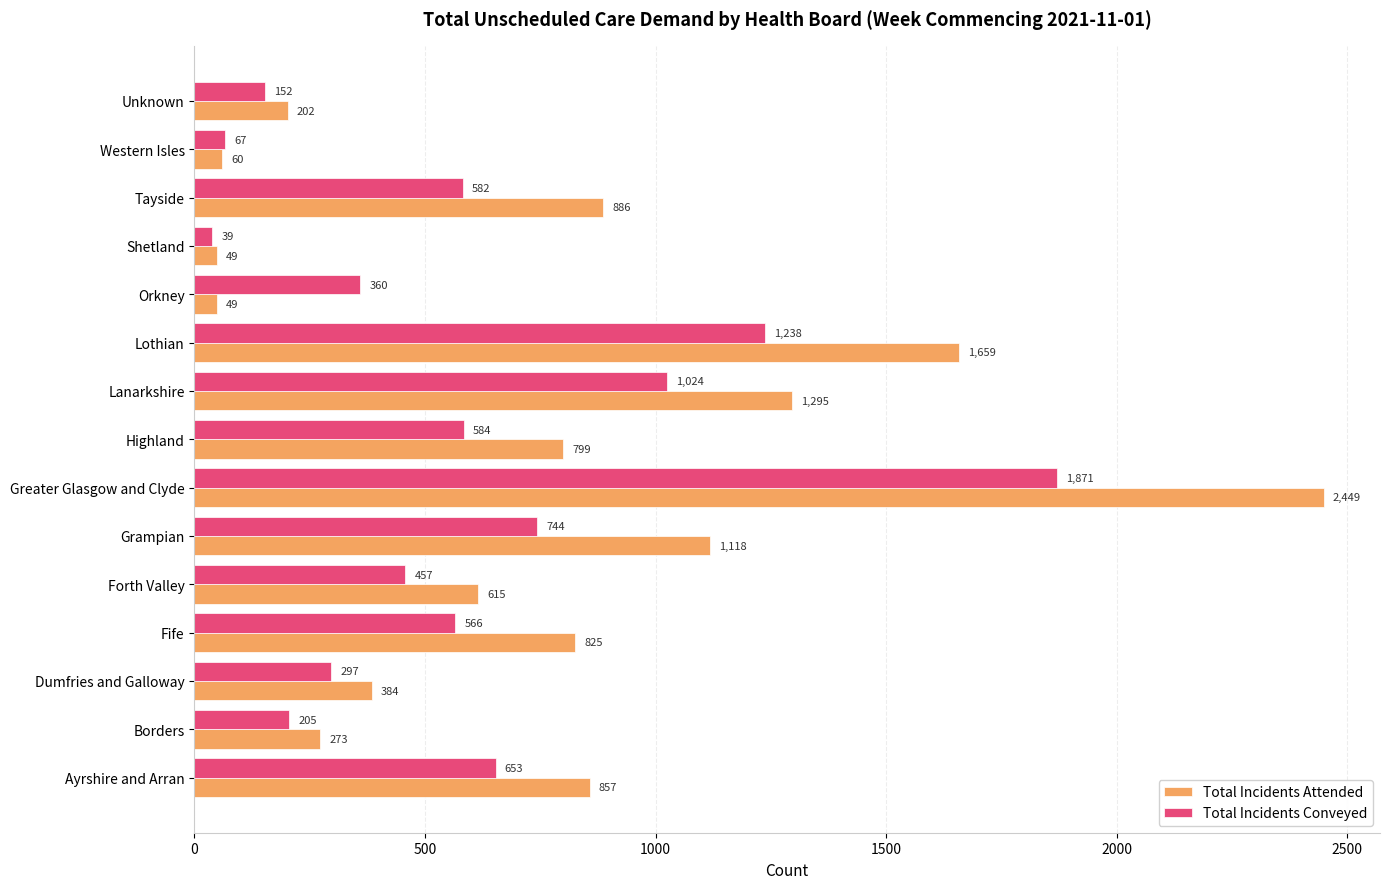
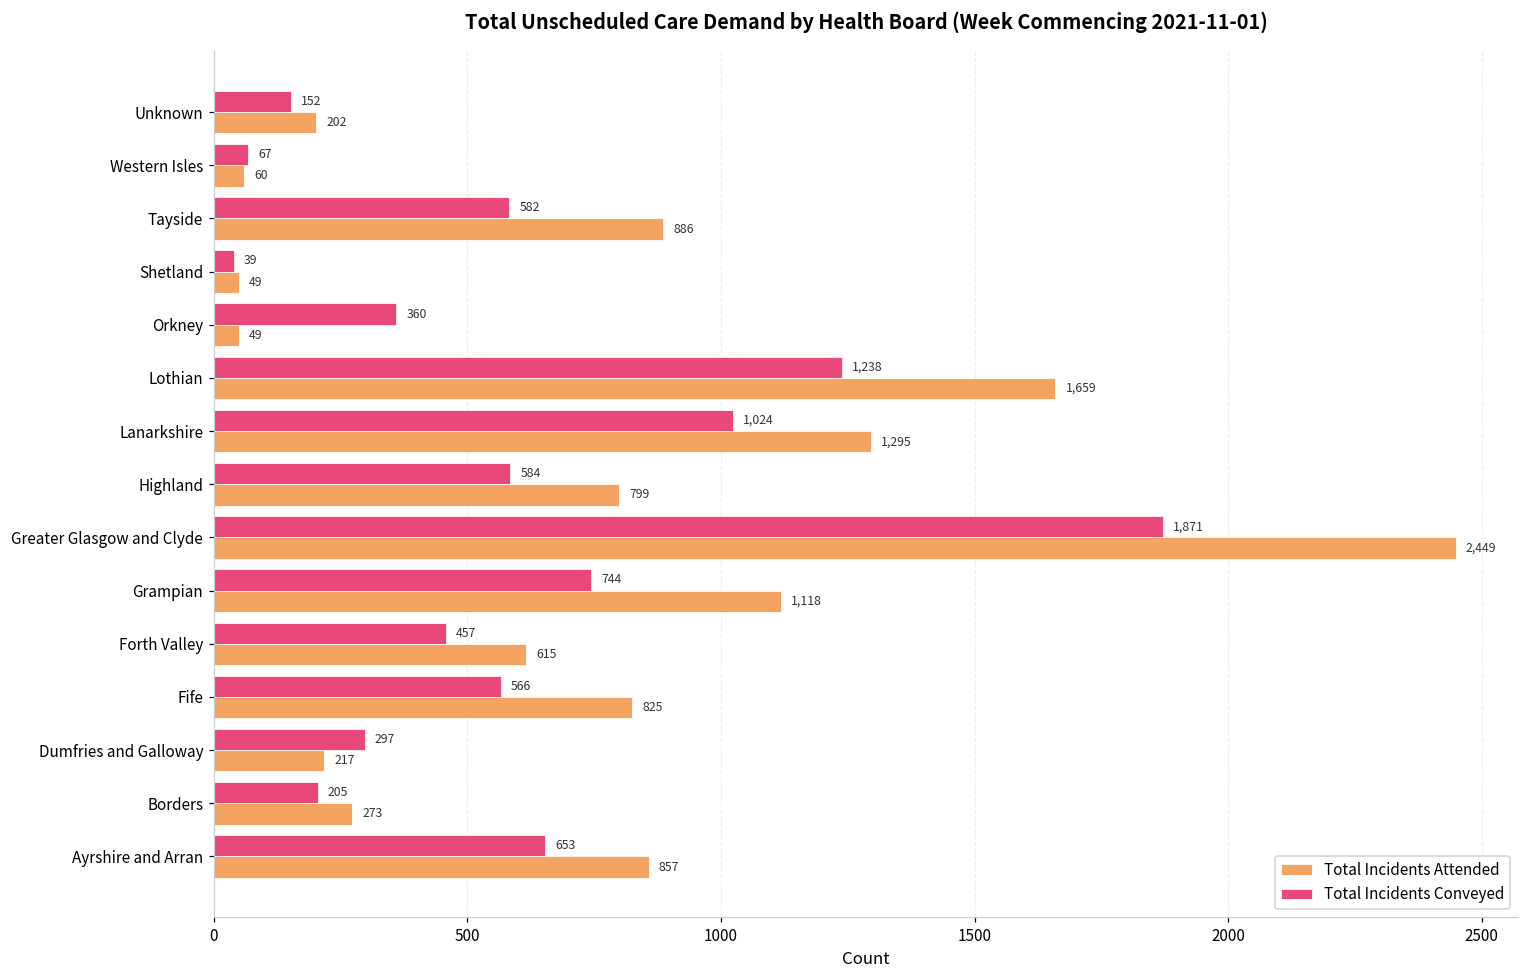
  {
    "Total Incidents Attended": {
      "Unknown": "202",
      "Western Isles": "60",
      "Tayside": "886",
      "Shetland": "49",
      "Orkney": "49",
      "Lothian": "1,659",
      "Lanarkshire": "1,295",
      "Highland": "799",
      "Greater Glasgow and Clyde": "2,449",
      "Grampian": "1,118",
      "Forth Valley": "615",
      "Fife": "825",
-     "Dumfries and Galloway": "384",
+     "Dumfries and Galloway": "217",
      "Borders": "273",
      "Ayrshire and Arran": "857"
    },
    "Total Incidents Conveyed": {
      "Unknown": "152",
      "Western Isles": "67",
      "Tayside": "582",
      "Shetland": "39",
      "Orkney": "360",
      "Lothian": "1,238",
      "Lanarkshire": "1,024",
      "Highland": "584",
      "Greater Glasgow and Clyde": "1,871",
      "Grampian": "744",
      "Forth Valley": "457",
      "Fife": "566",
      "Dumfries and Galloway": "297",
      "Borders": "205",
      "Ayrshire and Arran": "653"
    }
  }
